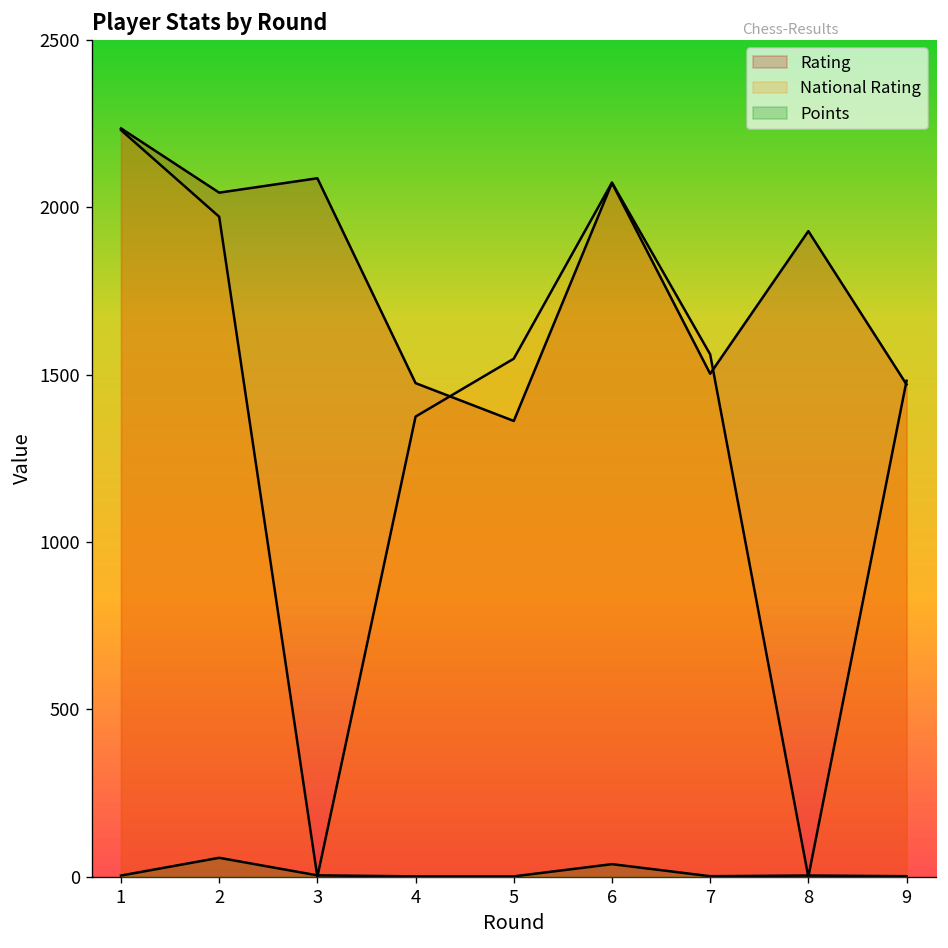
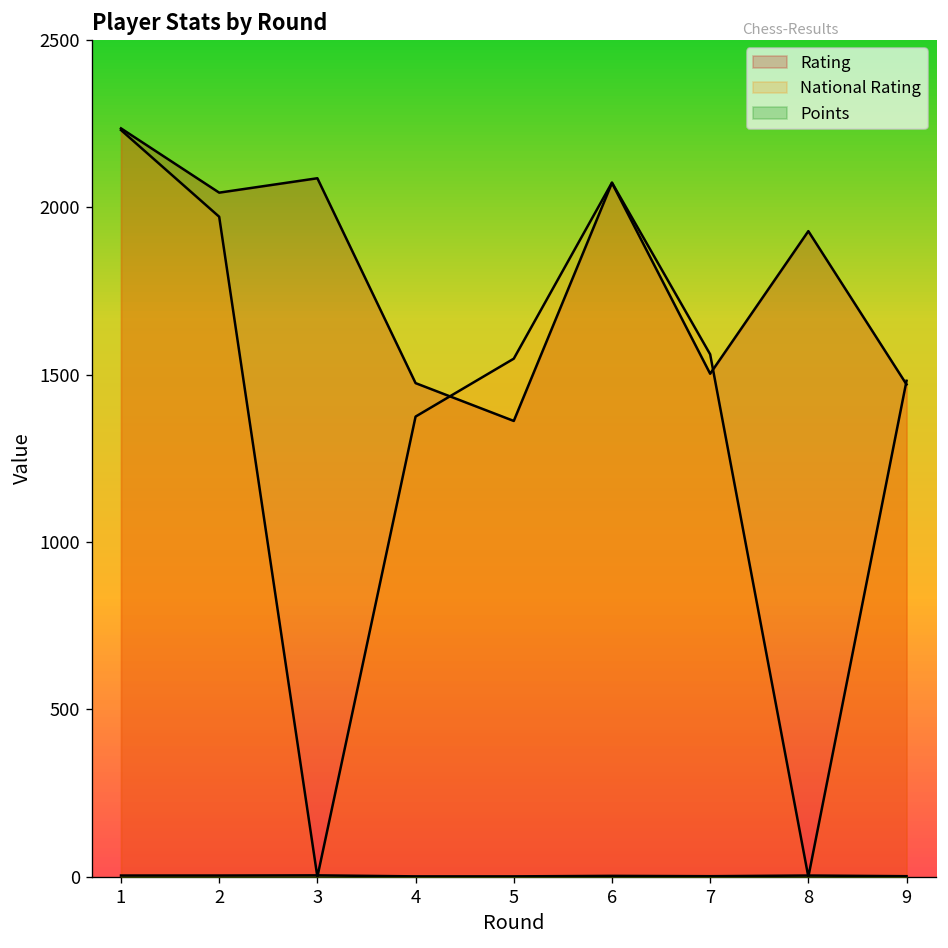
  {
    "Points": {
      "1": 0,
-     "2": 60,
+     "2": 0,
      "4": 0,
      "5": 0,
-     "6": 40,
+     "6": 0,
      "7": 0,
      "9": 0
    }
  }
